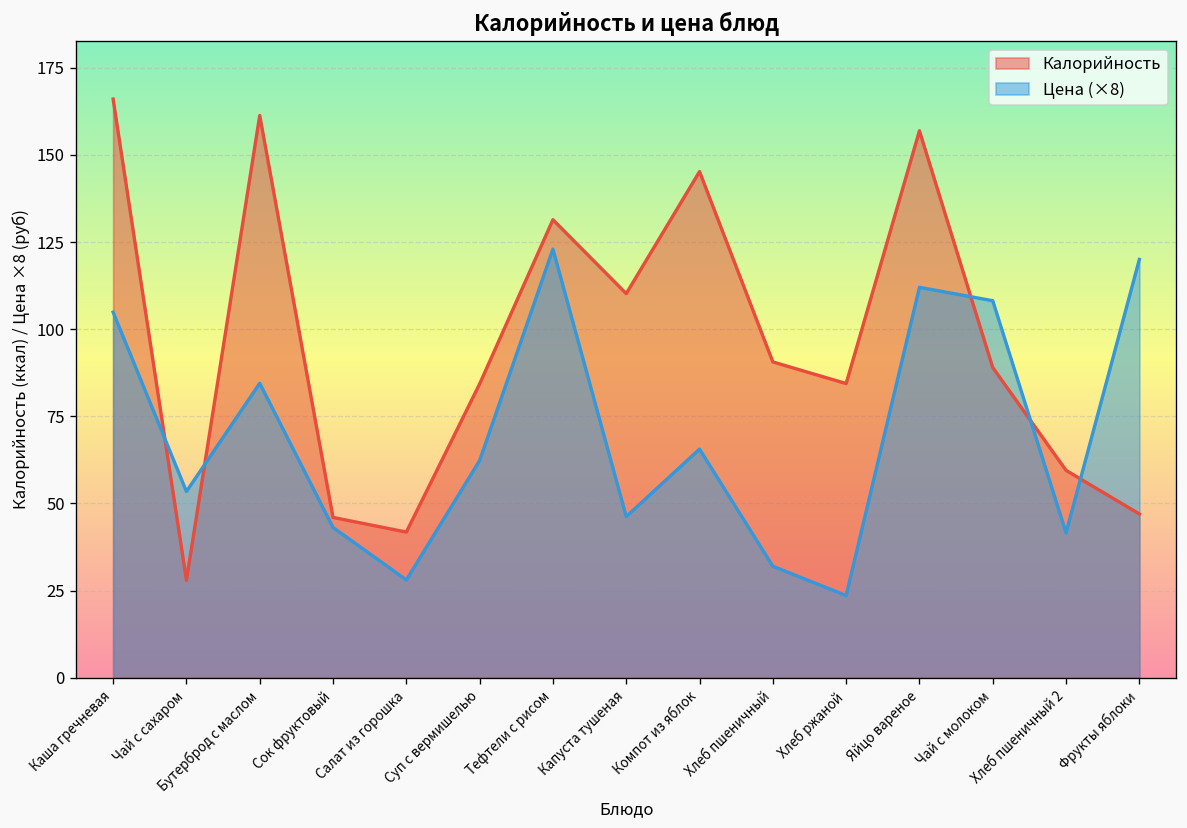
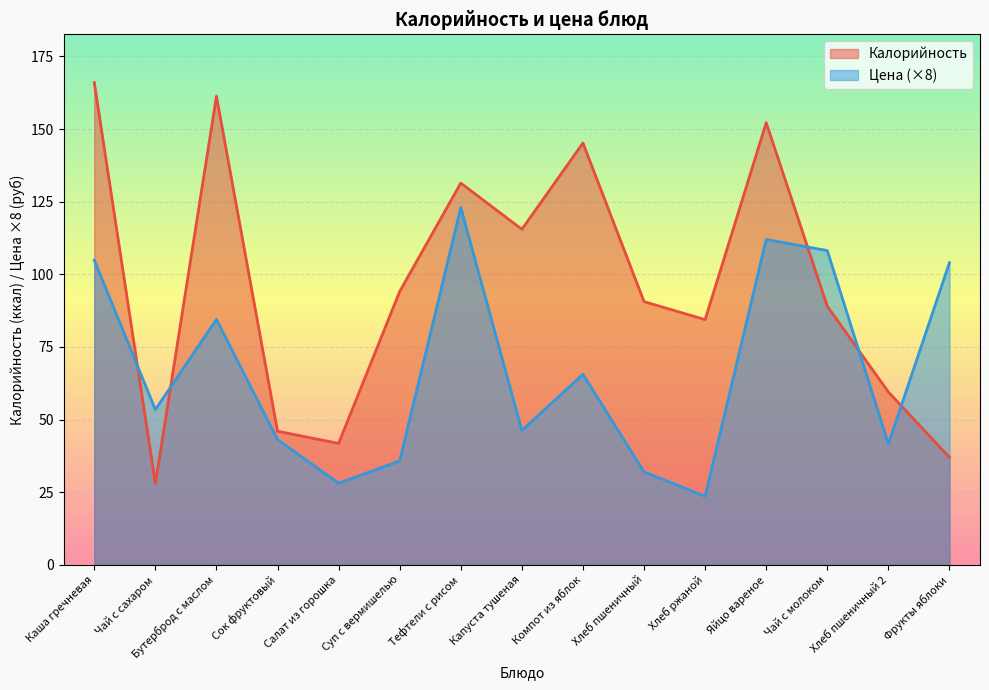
  {
    "Калорийность": {
      "Каша гречневая": 166,
      "Чай с сахаром": 28,
      "Бутерброд с маслом": 161,
      "Сок фруктовый": 46,
      "Салат из горошка": 42,
-     "Суп с вермишелью": 84,
+     "Суп с вермишелью": 94,
      "Тефтели с рисом": 131,
-     "Капуста тушеная": 110,
+     "Капуста тушеная": 116,
      "Компот из яблок": 145,
      "Хлеб пшеничный": 91,
      "Хлеб ржаной": 84,
-     "Яйцо вареное": 157,
+     "Яйцо вареное": 152,
      "Чай с молоком": 89,
      "Хлеб пшеничный 2": 60,
-     "Фрукты яблоки": 47
+     "Фрукты яблоки": 37
    },
    "Цена (×8)": {
      "Каша гречневая": 105,
      "Чай с сахаром": 53,
      "Бутерброд с маслом": 84,
      "Сок фруктовый": 43,
      "Салат из горошка": 28,
-     "Суп с вермишелью": 62,
+     "Суп с вермишелью": 36,
      "Тефтели с рисом": 123,
      "Капуста тушеная": 46,
      "Компот из яблок": 66,
      "Хлеб пшеничный": 32,
      "Хлеб ржаной": 24,
      "Яйцо вареное": 112,
      "Чай с молоком": 108,
      "Хлеб пшеничный 2": 42,
-     "Фрукты яблоки": 120
+     "Фрукты яблоки": 104
    }
  }
